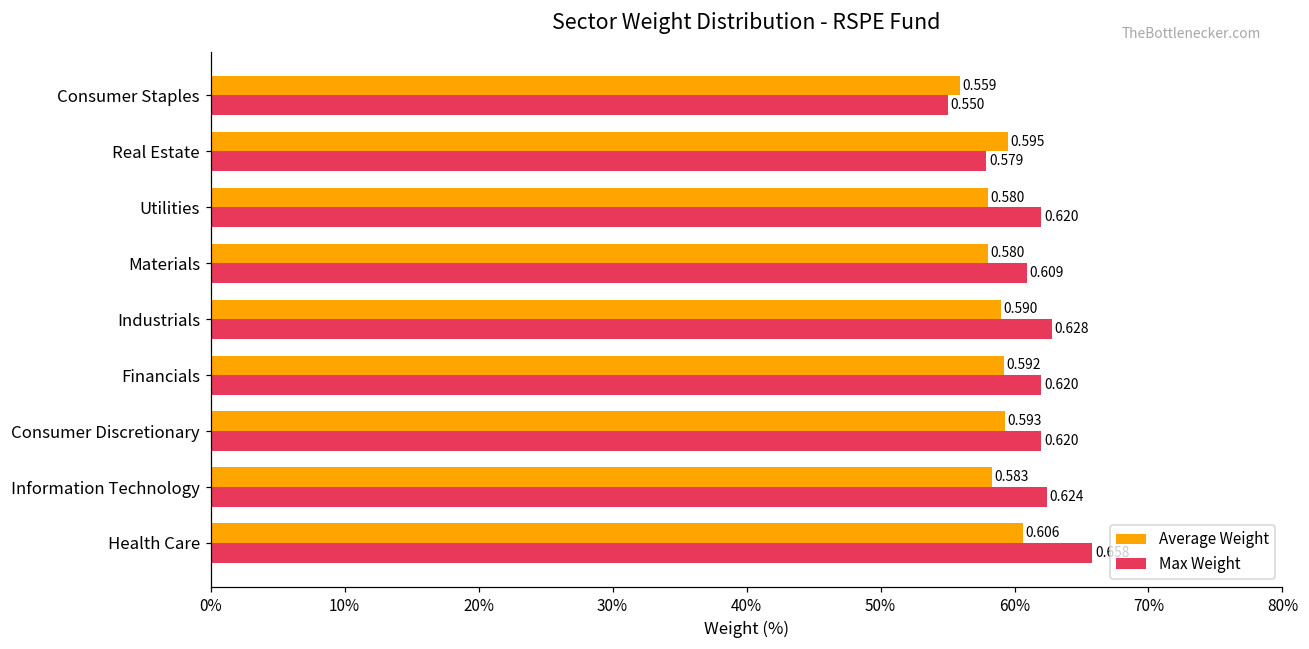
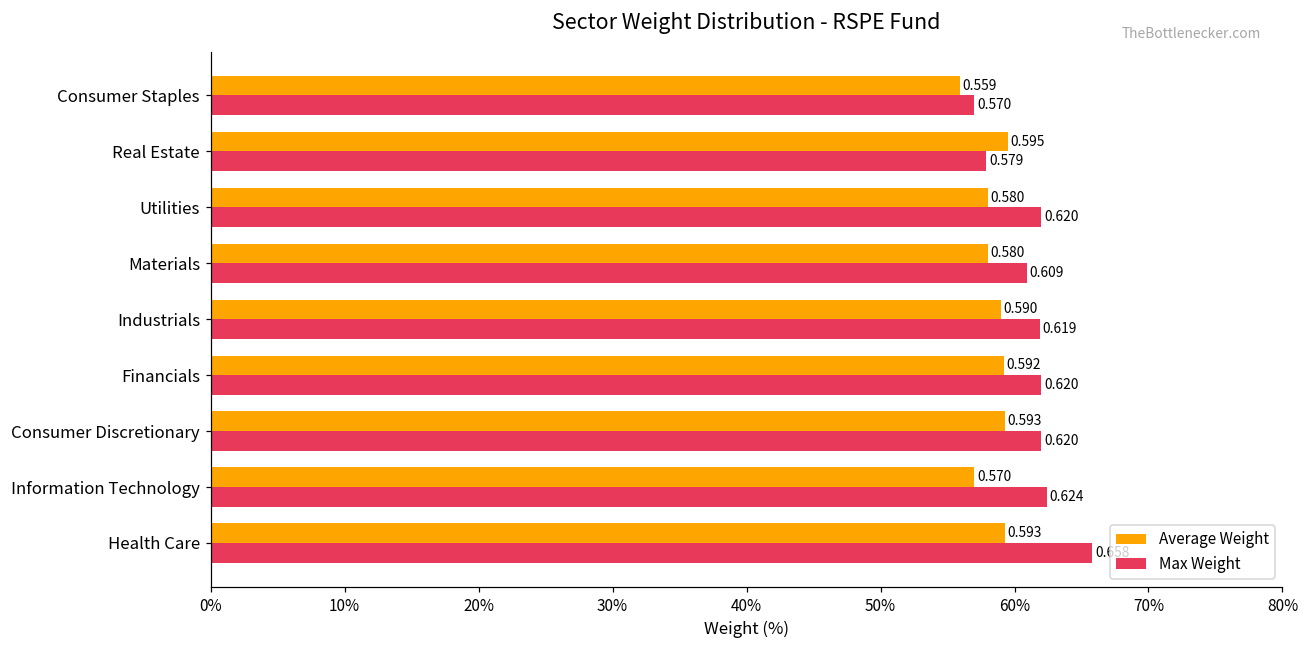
  {
    "Average Weight": {
      "Consumer Staples": 0.559,
      "Real Estate": 0.595,
      "Utilities": 0.580,
      "Materials": 0.580,
      "Industrials": 0.590,
      "Financials": 0.592,
      "Consumer Discretionary": 0.593,
-     "Information Technology": 0.583,
-     "Health Care": 0.606
+     "Information Technology": 0.570,
+     "Health Care": 0.593
    },
    "Max Weight": {
-     "Consumer Staples": 0.550,
+     "Consumer Staples": 0.570,
      "Real Estate": 0.579,
      "Utilities": 0.620,
      "Materials": 0.609,
-     "Industrials": 0.628,
+     "Industrials": 0.619,
      "Financials": 0.620,
      "Consumer Discretionary": 0.620,
      "Information Technology": 0.624
    }
  }
